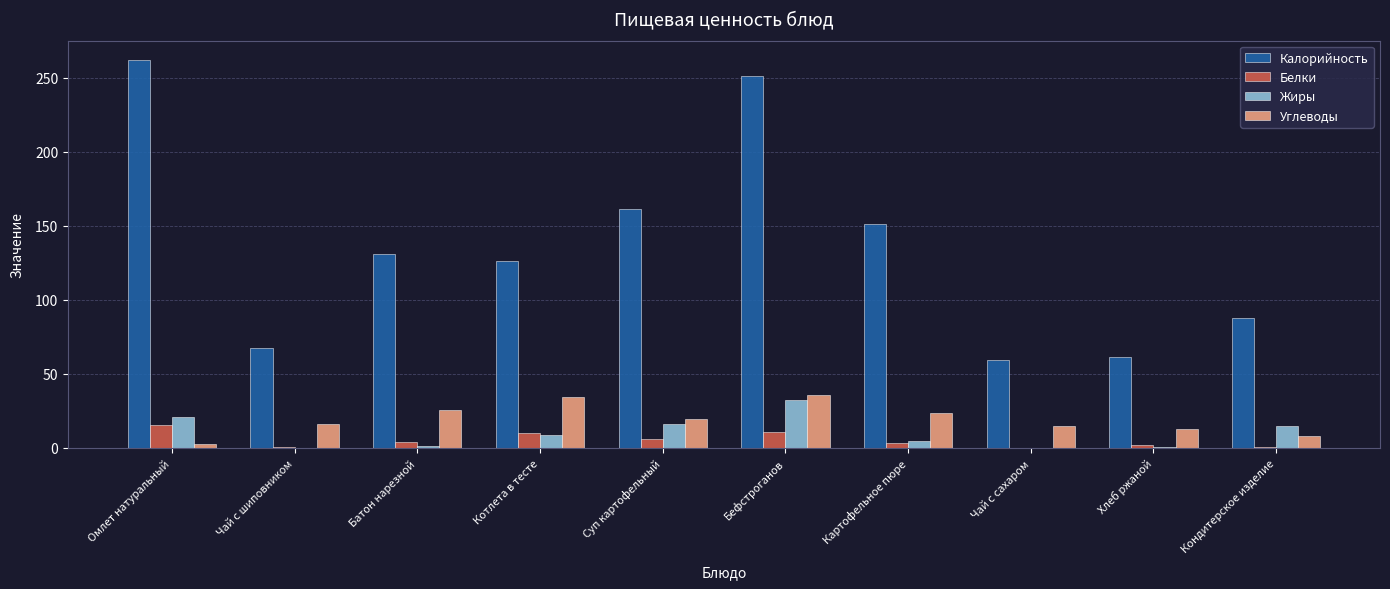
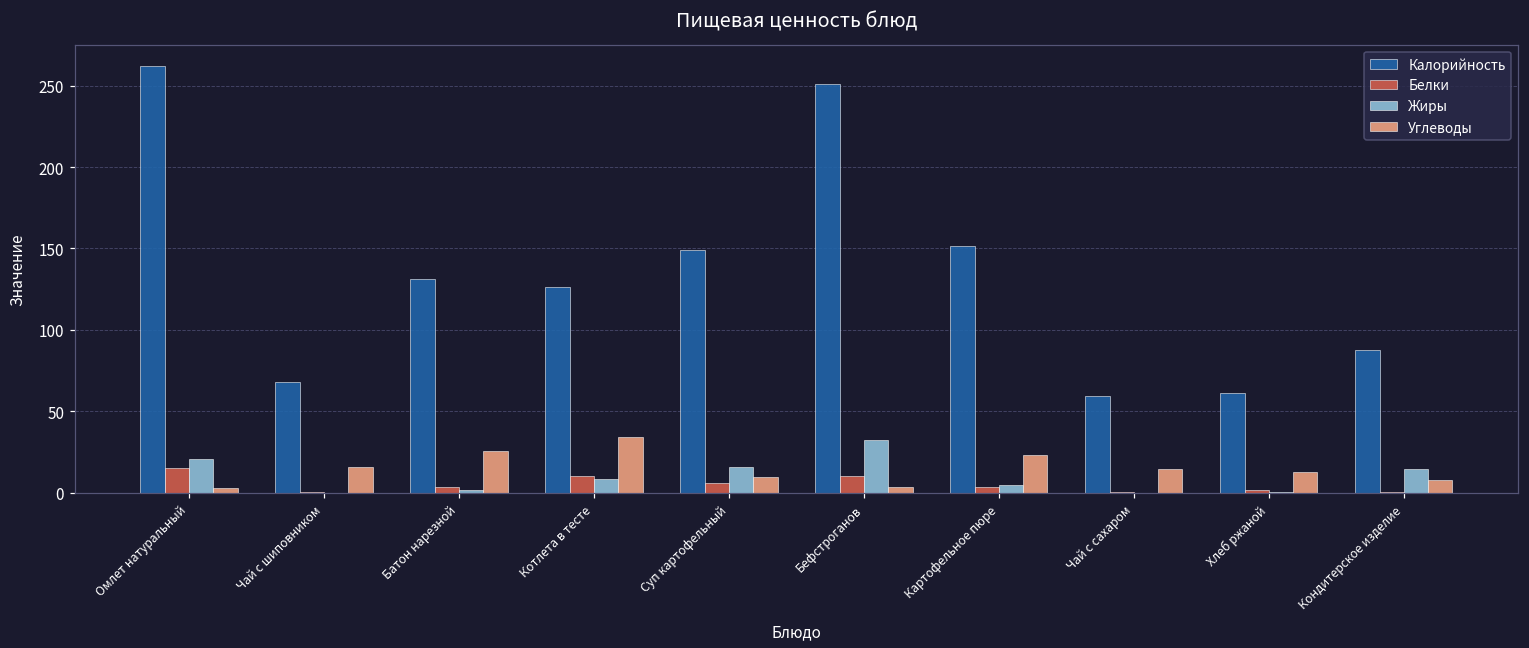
  {
    "Калорийность": {
      "Омлет натуральный": 262,
      "Чай с шиповником": 68,
      "Батон нарезной": 131,
      "Котлета в тесте": 126,
-     "Суп картофельный": 162,
+     "Суп картофельный": 149,
      "Бефстроганов": 251,
      "Картофельное пюре": 151,
      "Чай с сахаром": 60,
      "Хлеб ржаной": 61,
      "Кондитерское изделие": 88
    },
    "Белки": {
      "Омлет натуральный": 15,
      "Батон нарезной": 4,
      "Котлета в тесте": 10,
      "Суп картофельный": 6,
      "Бефстроганов": 10,
      "Картофельное пюре": 3,
      "Хлеб ржаной": 2
    },
    "Жиры": {
      "Омлет натуральный": 21,
      "Котлета в тесте": 9,
      "Суп картофельный": 16,
      "Бефстроганов": 33,
      "Картофельное пюре": 5,
      "Чай с сахаром": 0,
      "Кондитерское изделие": 15
    },
    "Углеводы": {
      "Омлет натуральный": 3,
      "Чай с шиповником": 16,
      "Батон нарезной": 26,
      "Котлета в тесте": 34,
-     "Суп картофельный": 19,
-     "Бефстроганов": 36,
+     "Суп картофельный": 10,
+     "Бефстроганов": 3,
      "Картофельное пюре": 23,
      "Чай с сахаром": 15,
      "Хлеб ржаной": 13,
      "Кондитерское изделие": 8
    }
  }
